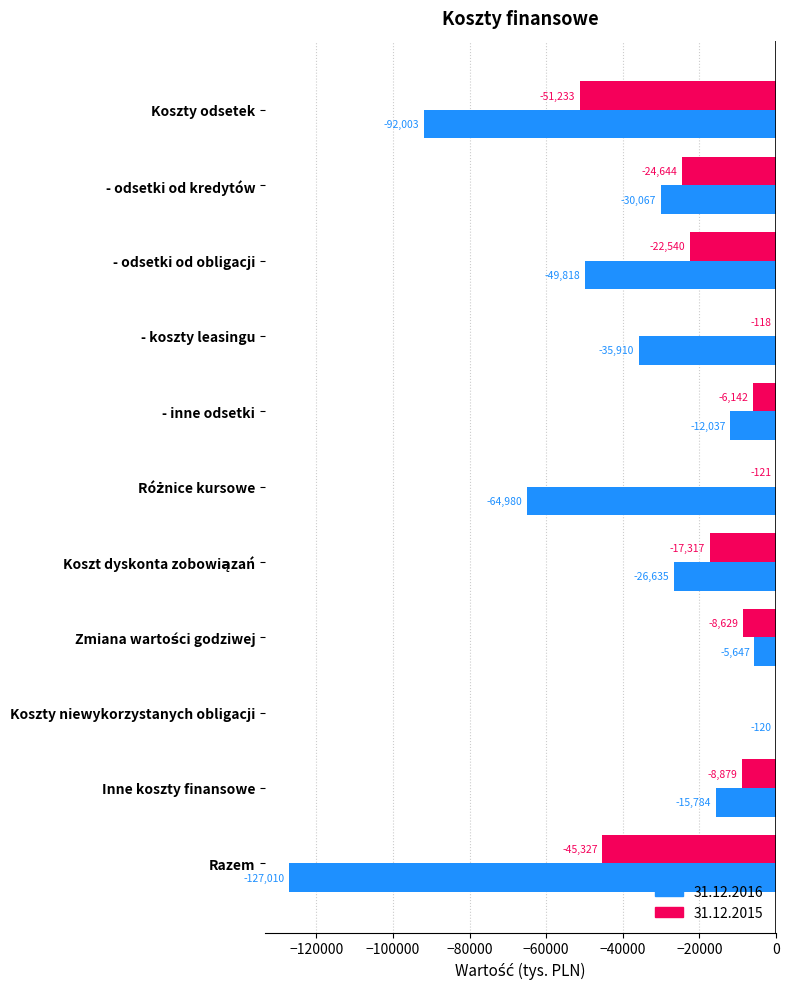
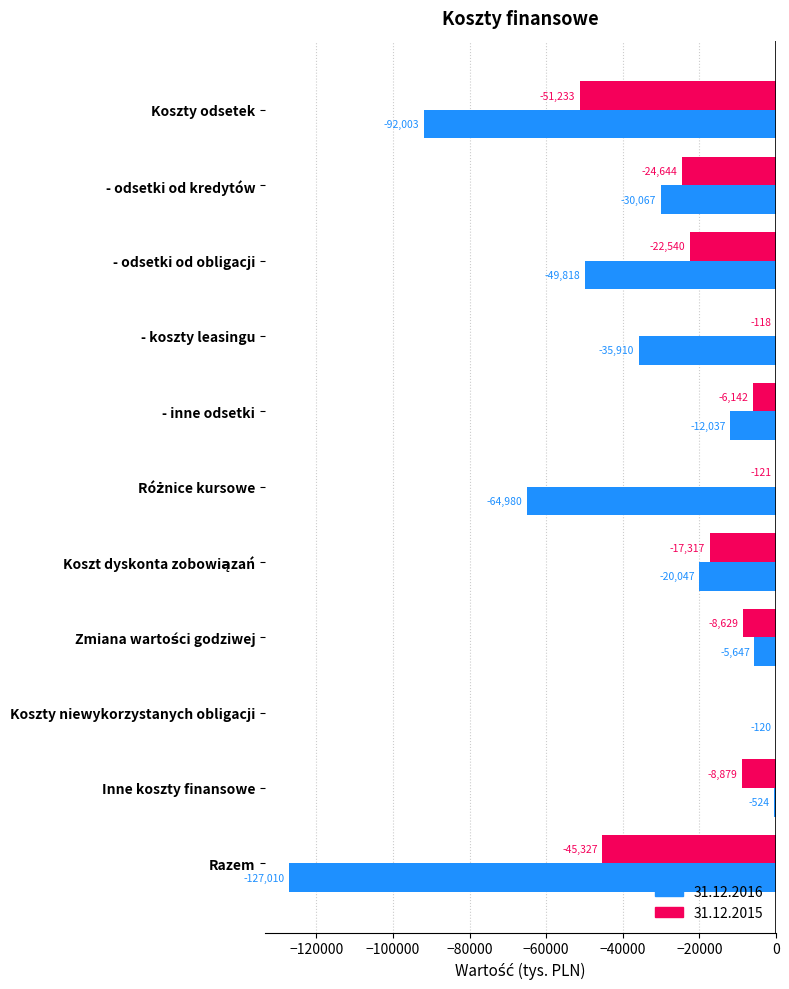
  {
    "31.12.2016": {
      "Koszty odsetek": "-92,003",
      "- odsetki od kredytów": "-30,067",
      "- odsetki od obligacji": "-49,818",
      "- koszty leasingu": "-35,910",
      "- inne odsetki": "-12,037",
      "Różnice kursowe": "-64,980",
-     "Koszt dyskonta zobowiązań": "-26,635",
+     "Koszt dyskonta zobowiązań": "-20,047",
      "Zmiana wartości godziwej": "-5,647",
      "Koszty niewykorzystanych obligacji": "-120",
-     "Inne koszty finansowe": "-15,784",
+     "Inne koszty finansowe": "-524",
      "Razem": "-127,010"
    },
    "31.12.2015": {
      "Koszty odsetek": "-51,233",
      "- odsetki od kredytów": "-24,644",
      "- odsetki od obligacji": "-22,540",
      "- koszty leasingu": "-118",
      "- inne odsetki": "-6,142",
      "Różnice kursowe": "-121",
      "Koszt dyskonta zobowiązań": "-17,317",
      "Zmiana wartości godziwej": "-8,629",
      "Inne koszty finansowe": "-8,879",
      "Razem": "-45,327"
    }
  }
